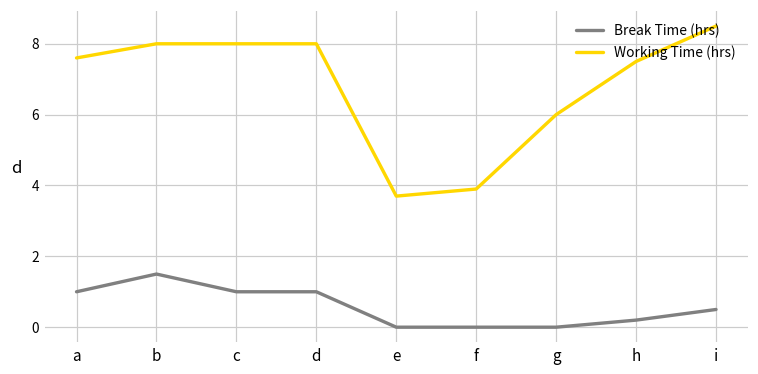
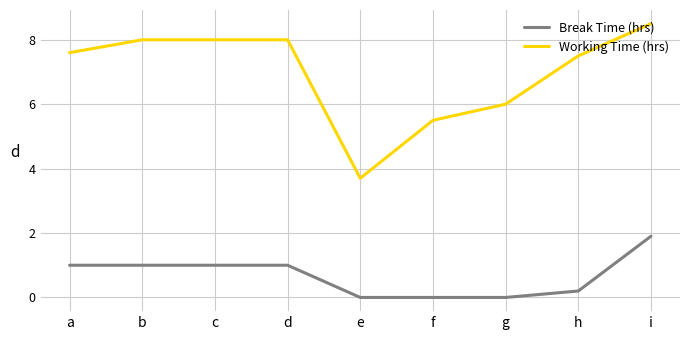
  {
    "Break Time (hrs)": {
      "a": 1.0,
-     "b": 1.5,
+     "b": 1.0,
      "c": 1.0,
      "d": 1.0,
      "e": 0.0,
      "f": 0.0,
      "g": 0.0,
      "h": 0.2,
-     "i": 0.5
+     "i": 1.9
    },
    "Working Time (hrs)": {
      "a": 7.6,
      "b": 8.0,
      "c": 8.0,
      "d": 8.0,
      "e": 3.7,
-     "f": 3.9,
+     "f": 5.5,
      "g": 6.0,
      "h": 7.5,
      "i": 8.5
    }
  }
